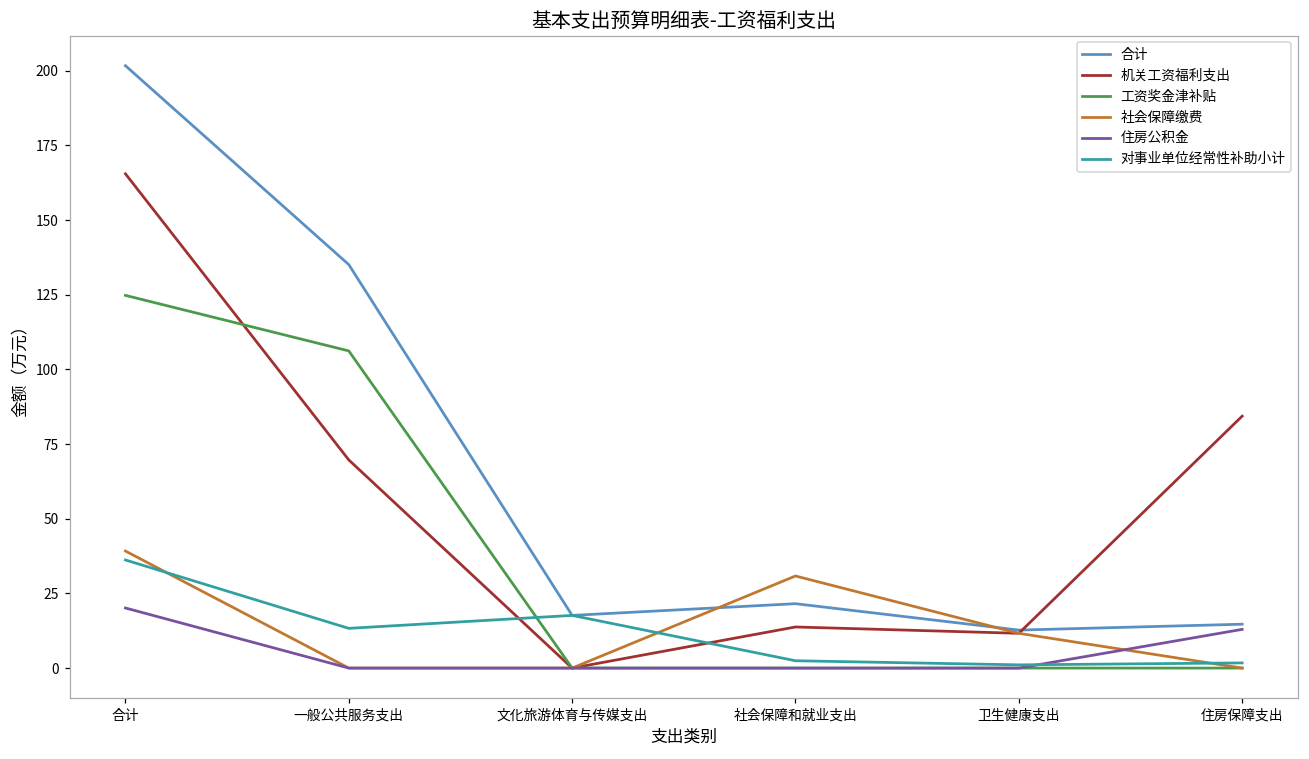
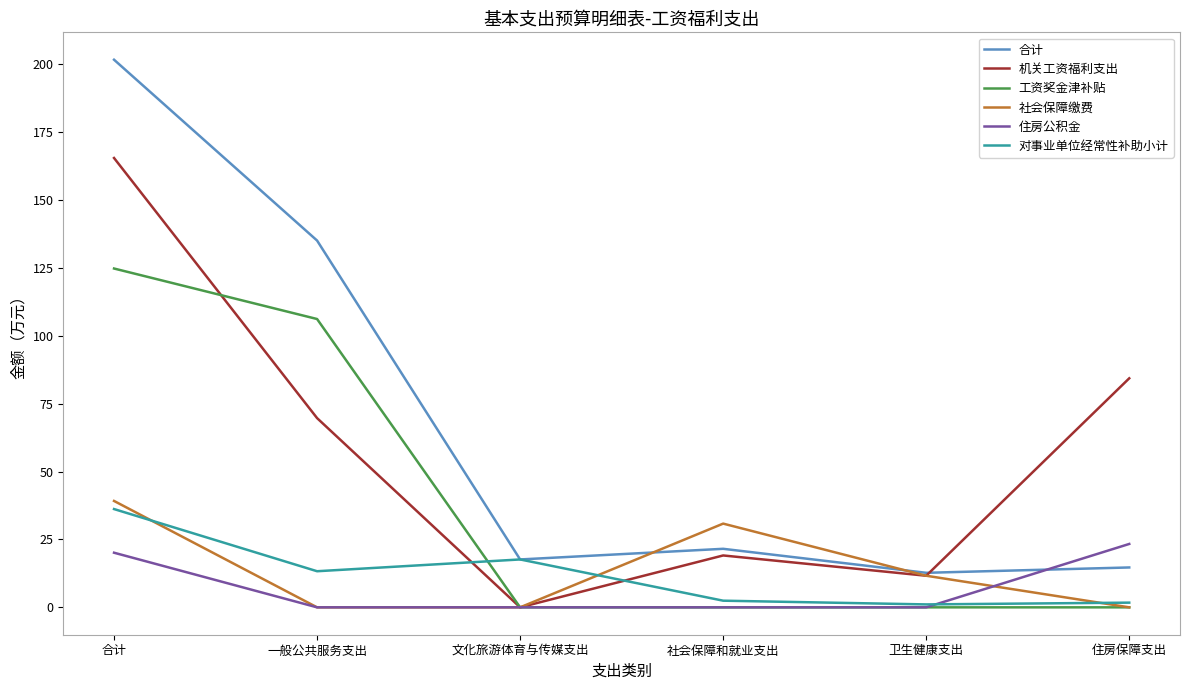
  {
    "机关工资福利支出": {
      "合计": 166,
      "一般公共服务支出": 70,
-     "社会保障和就业支出": 14,
+     "社会保障和就业支出": 19,
      "住房保障支出": 84
    },
    "工资奖金津补贴": {
      "合计": 125,
      "一般公共服务支出": 106
    },
    "社会保障缴费": {
      "合计": 39,
      "社会保障和就业支出": 31
    },
    "住房公积金": {
      "合计": 20,
-     "住房保障支出": 13
+     "住房保障支出": 23
    }
  }
